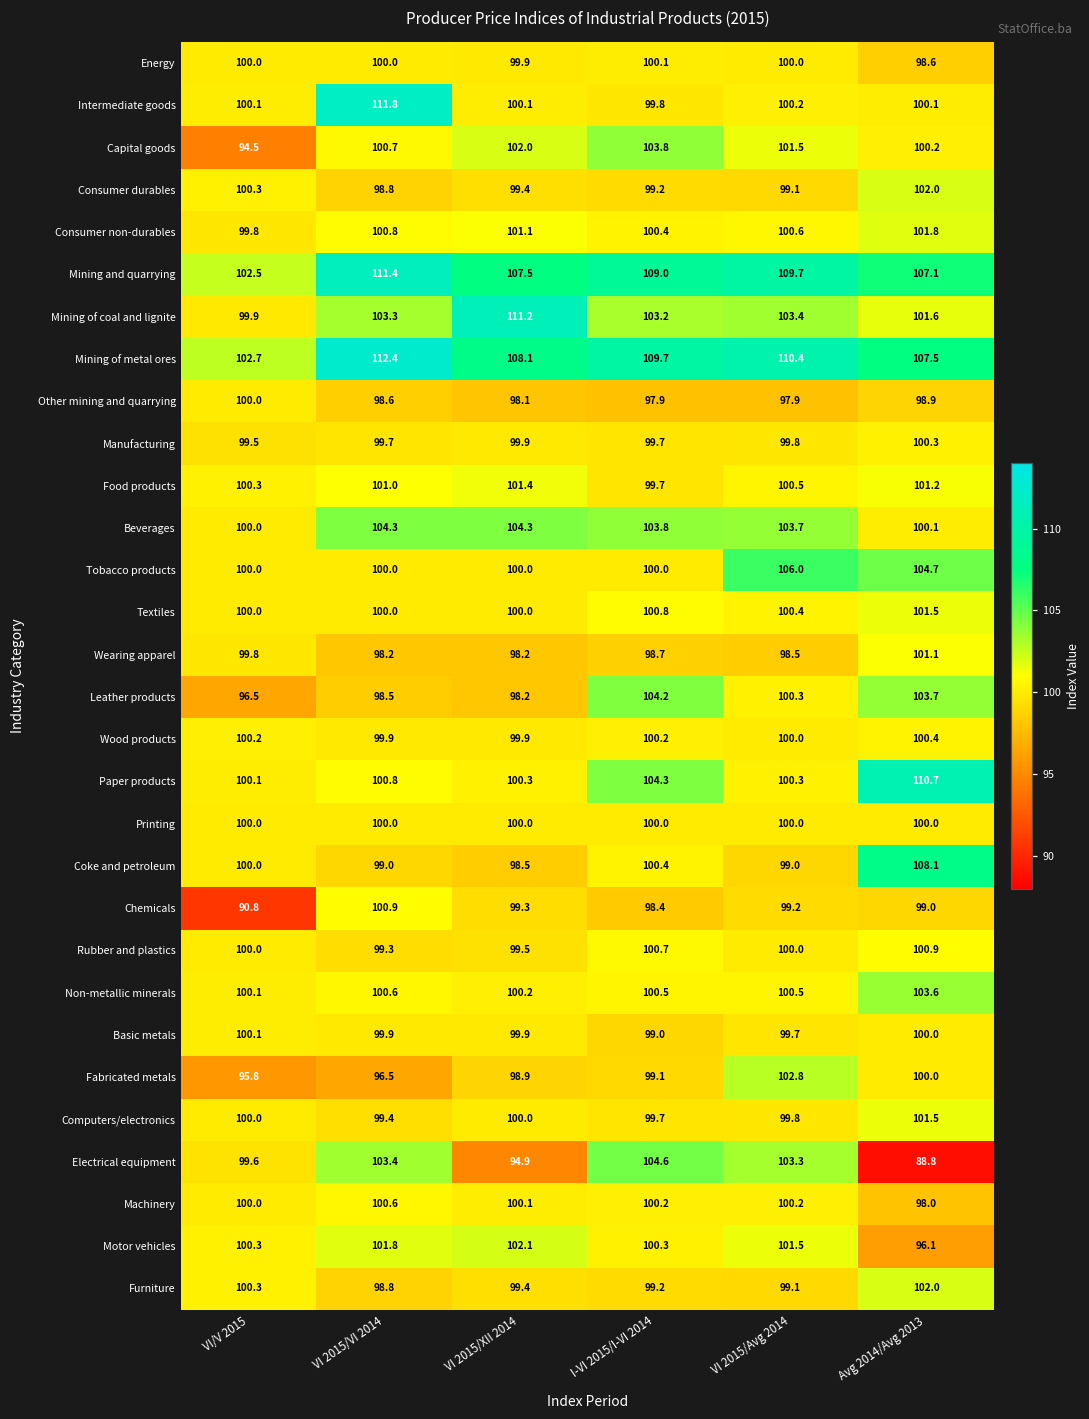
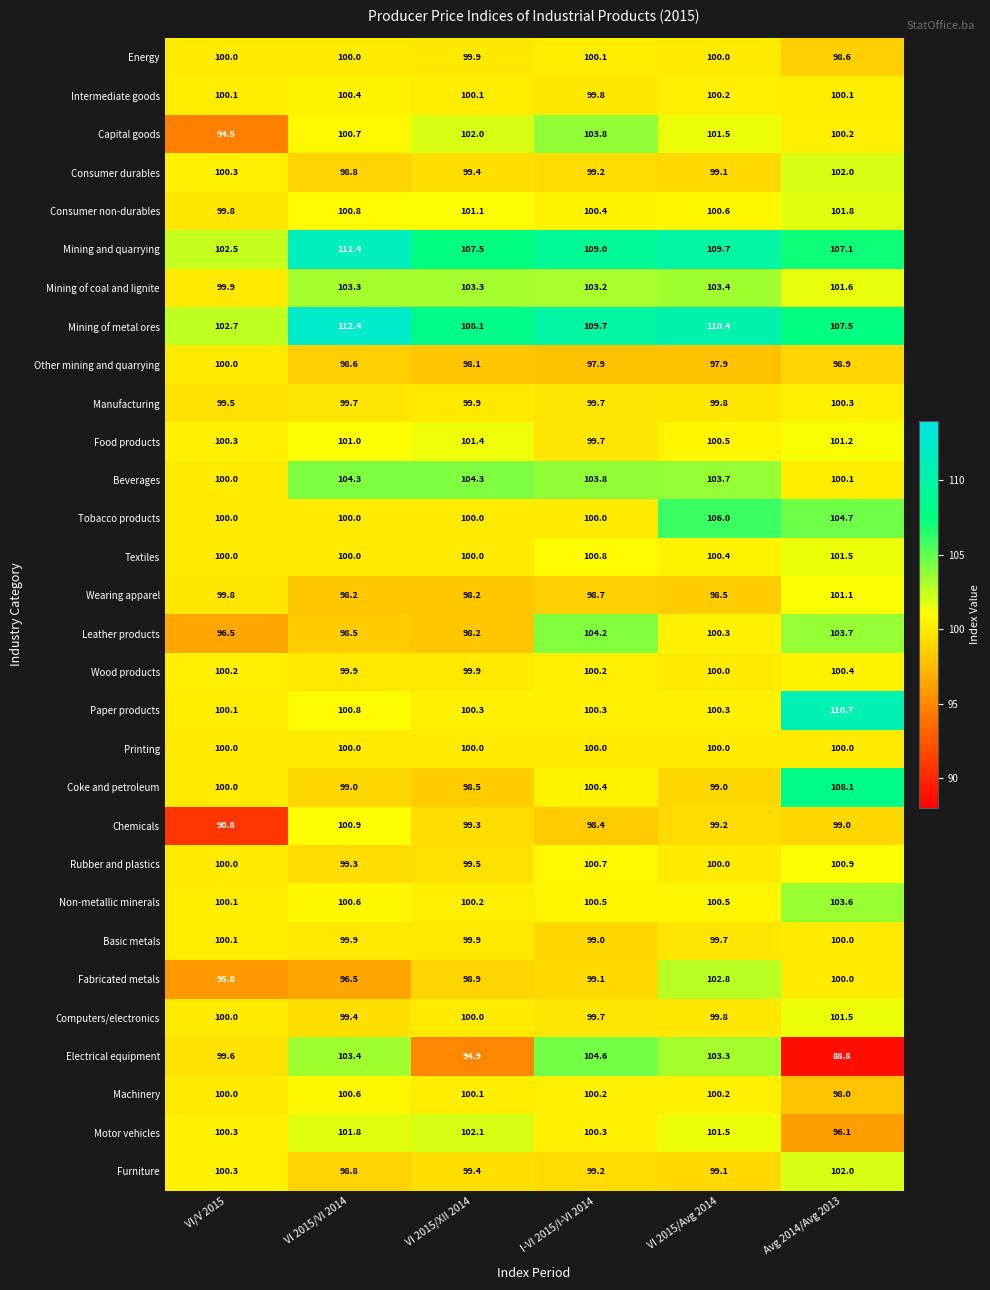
  {
    "Energy": {
      "VI/V 2015": 100.0,
      "VI 2015/VI 2014": 100.0,
      "VI 2015/XII 2014": 99.9,
      "I-VI 2015/I-VI 2014": 100.1,
      "VI 2015/Avg 2014": 100.0,
      "Avg 2014/Avg 2013": 98.6
    },
    "Intermediate goods": {
      "VI/V 2015": 100.1,
-     "VI 2015/VI 2014": 111.8,
+     "VI 2015/VI 2014": 100.4,
      "VI 2015/XII 2014": 100.1,
      "I-VI 2015/I-VI 2014": 99.8,
      "VI 2015/Avg 2014": 100.2,
      "Avg 2014/Avg 2013": 100.1
    },
    "Capital goods": {
      "VI/V 2015": 94.5,
      "VI 2015/VI 2014": 100.7,
      "VI 2015/XII 2014": 102.0,
      "I-VI 2015/I-VI 2014": 103.8,
      "VI 2015/Avg 2014": 101.5,
      "Avg 2014/Avg 2013": 100.2
    },
    "Consumer durables": {
      "VI/V 2015": 100.3,
      "VI 2015/VI 2014": 98.8,
      "VI 2015/XII 2014": 99.4,
      "I-VI 2015/I-VI 2014": 99.2,
      "VI 2015/Avg 2014": 99.1,
      "Avg 2014/Avg 2013": 102.0
    },
    "Consumer non-durables": {
      "VI/V 2015": 99.8,
      "VI 2015/VI 2014": 100.8,
      "VI 2015/XII 2014": 101.1,
      "I-VI 2015/I-VI 2014": 100.4,
      "VI 2015/Avg 2014": 100.6,
      "Avg 2014/Avg 2013": 101.8
    },
    "Mining and quarrying": {
      "VI/V 2015": 102.5,
      "VI 2015/VI 2014": 111.4,
      "VI 2015/XII 2014": 107.5,
      "I-VI 2015/I-VI 2014": 109.0,
      "VI 2015/Avg 2014": 109.7,
      "Avg 2014/Avg 2013": 107.1
    },
    "Mining of coal and lignite": {
      "VI/V 2015": 99.9,
      "VI 2015/VI 2014": 103.3,
-     "VI 2015/XII 2014": 111.2,
+     "VI 2015/XII 2014": 103.3,
      "I-VI 2015/I-VI 2014": 103.2,
      "VI 2015/Avg 2014": 103.4,
      "Avg 2014/Avg 2013": 101.6
    },
    "Mining of metal ores": {
      "VI/V 2015": 102.7,
      "VI 2015/VI 2014": 112.4,
      "VI 2015/XII 2014": 108.1,
      "I-VI 2015/I-VI 2014": 109.7,
      "VI 2015/Avg 2014": 110.4,
      "Avg 2014/Avg 2013": 107.5
    },
    "Other mining and quarrying": {
      "VI/V 2015": 100.0,
      "VI 2015/VI 2014": 98.6,
      "VI 2015/XII 2014": 98.1,
      "I-VI 2015/I-VI 2014": 97.9,
      "VI 2015/Avg 2014": 97.9,
      "Avg 2014/Avg 2013": 98.9
    },
    "Manufacturing": {
      "VI/V 2015": 99.5,
      "VI 2015/VI 2014": 99.7,
      "VI 2015/XII 2014": 99.9,
      "I-VI 2015/I-VI 2014": 99.7,
      "VI 2015/Avg 2014": 99.8,
      "Avg 2014/Avg 2013": 100.3
    },
    "Food products": {
      "VI/V 2015": 100.3,
      "VI 2015/VI 2014": 101.0,
      "VI 2015/XII 2014": 101.4,
      "I-VI 2015/I-VI 2014": 99.7,
      "VI 2015/Avg 2014": 100.5,
      "Avg 2014/Avg 2013": 101.2
    },
    "Beverages": {
      "VI/V 2015": 100.0,
      "VI 2015/VI 2014": 104.3,
      "VI 2015/XII 2014": 104.3,
      "I-VI 2015/I-VI 2014": 103.8,
      "VI 2015/Avg 2014": 103.7,
      "Avg 2014/Avg 2013": 100.1
    },
    "Tobacco products": {
      "VI/V 2015": 100.0,
      "VI 2015/VI 2014": 100.0,
      "VI 2015/XII 2014": 100.0,
      "I-VI 2015/I-VI 2014": 100.0,
      "VI 2015/Avg 2014": 106.0,
      "Avg 2014/Avg 2013": 104.7
    },
    "Textiles": {
      "VI/V 2015": 100.0,
      "VI 2015/VI 2014": 100.0,
      "VI 2015/XII 2014": 100.0,
      "I-VI 2015/I-VI 2014": 100.8,
      "VI 2015/Avg 2014": 100.4,
      "Avg 2014/Avg 2013": 101.5
    },
    "Wearing apparel": {
      "VI/V 2015": 99.8,
      "VI 2015/VI 2014": 98.2,
      "VI 2015/XII 2014": 98.2,
      "I-VI 2015/I-VI 2014": 98.7,
      "VI 2015/Avg 2014": 98.5,
      "Avg 2014/Avg 2013": 101.1
    },
    "Leather products": {
      "VI/V 2015": 96.5,
      "VI 2015/VI 2014": 98.5,
      "VI 2015/XII 2014": 98.2,
      "I-VI 2015/I-VI 2014": 104.2,
      "VI 2015/Avg 2014": 100.3,
      "Avg 2014/Avg 2013": 103.7
    },
    "Wood products": {
      "VI/V 2015": 100.2,
      "VI 2015/VI 2014": 99.9,
      "VI 2015/XII 2014": 99.9,
      "I-VI 2015/I-VI 2014": 100.2,
      "VI 2015/Avg 2014": 100.0,
      "Avg 2014/Avg 2013": 100.4
    },
    "Paper products": {
      "VI/V 2015": 100.1,
      "VI 2015/VI 2014": 100.8,
      "VI 2015/XII 2014": 100.3,
-     "I-VI 2015/I-VI 2014": 104.3,
+     "I-VI 2015/I-VI 2014": 100.3,
      "VI 2015/Avg 2014": 100.3,
      "Avg 2014/Avg 2013": 110.7
    },
    "Printing": {
      "VI/V 2015": 100.0,
      "VI 2015/VI 2014": 100.0,
      "VI 2015/XII 2014": 100.0,
      "I-VI 2015/I-VI 2014": 100.0,
      "VI 2015/Avg 2014": 100.0,
      "Avg 2014/Avg 2013": 100.0
    },
    "Coke and petroleum": {
      "VI/V 2015": 100.0,
      "VI 2015/VI 2014": 99.0,
      "VI 2015/XII 2014": 98.5,
      "I-VI 2015/I-VI 2014": 100.4,
      "VI 2015/Avg 2014": 99.0,
      "Avg 2014/Avg 2013": 108.1
    },
    "Chemicals": {
      "VI/V 2015": 90.8,
      "VI 2015/VI 2014": 100.9,
      "VI 2015/XII 2014": 99.3,
      "I-VI 2015/I-VI 2014": 98.4,
      "VI 2015/Avg 2014": 99.2,
      "Avg 2014/Avg 2013": 99.0
    },
    "Rubber and plastics": {
      "VI/V 2015": 100.0,
      "VI 2015/VI 2014": 99.3,
      "VI 2015/XII 2014": 99.5,
      "I-VI 2015/I-VI 2014": 100.7,
      "VI 2015/Avg 2014": 100.0,
      "Avg 2014/Avg 2013": 100.9
    },
    "Non-metallic minerals": {
      "VI/V 2015": 100.1,
      "VI 2015/VI 2014": 100.6,
      "VI 2015/XII 2014": 100.2,
      "I-VI 2015/I-VI 2014": 100.5,
      "VI 2015/Avg 2014": 100.5,
      "Avg 2014/Avg 2013": 103.6
    },
    "Basic metals": {
      "VI/V 2015": 100.1,
      "VI 2015/VI 2014": 99.9,
      "VI 2015/XII 2014": 99.9,
      "I-VI 2015/I-VI 2014": 99.0,
      "VI 2015/Avg 2014": 99.7,
      "Avg 2014/Avg 2013": 100.0
    },
    "Fabricated metals": {
      "VI/V 2015": 95.8,
      "VI 2015/VI 2014": 96.5,
      "VI 2015/XII 2014": 98.9,
      "I-VI 2015/I-VI 2014": 99.1,
      "VI 2015/Avg 2014": 102.8,
      "Avg 2014/Avg 2013": 100.0
    },
    "Computers/electronics": {
      "VI/V 2015": 100.0,
      "VI 2015/VI 2014": 99.4,
      "VI 2015/XII 2014": 100.0,
      "I-VI 2015/I-VI 2014": 99.7,
      "VI 2015/Avg 2014": 99.8,
      "Avg 2014/Avg 2013": 101.5
    },
    "Electrical equipment": {
      "VI/V 2015": 99.6,
      "VI 2015/VI 2014": 103.4,
      "VI 2015/XII 2014": 94.9,
      "I-VI 2015/I-VI 2014": 104.6,
      "VI 2015/Avg 2014": 103.3,
      "Avg 2014/Avg 2013": 88.8
    },
    "Machinery": {
      "VI/V 2015": 100.0,
      "VI 2015/VI 2014": 100.6,
      "VI 2015/XII 2014": 100.1,
      "I-VI 2015/I-VI 2014": 100.2,
      "VI 2015/Avg 2014": 100.2,
      "Avg 2014/Avg 2013": 98.0
    },
    "Motor vehicles": {
      "VI/V 2015": 100.3,
      "VI 2015/VI 2014": 101.8,
      "VI 2015/XII 2014": 102.1,
      "I-VI 2015/I-VI 2014": 100.3,
      "VI 2015/Avg 2014": 101.5,
      "Avg 2014/Avg 2013": 96.1
    },
    "Furniture": {
      "VI/V 2015": 100.3,
      "VI 2015/VI 2014": 98.8,
      "VI 2015/XII 2014": 99.4,
      "I-VI 2015/I-VI 2014": 99.2,
      "VI 2015/Avg 2014": 99.1,
      "Avg 2014/Avg 2013": 102.0
    }
  }
